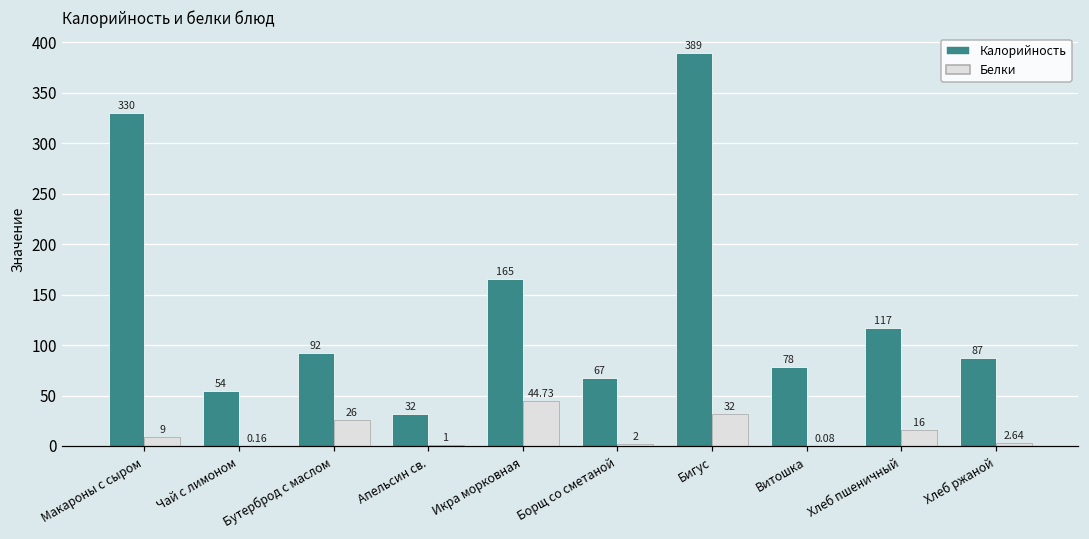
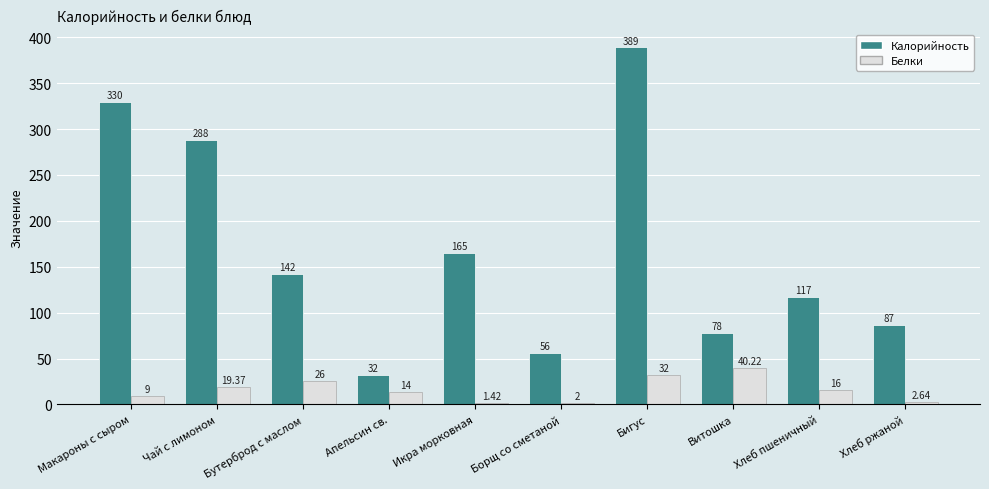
  {
    "Калорийность": {
      "Макароны с сыром": 330,
-     "Чай с лимоном": 54,
-     "Бутерброд с маслом": 92,
+     "Чай с лимоном": 288,
+     "Бутерброд с маслом": 142,
      "Апельсин св.": 32,
      "Икра морковная": 165,
-     "Борщ со сметаной": 67,
+     "Борщ со сметаной": 56,
      "Бигус": 389,
      "Витошка": 78,
      "Хлеб пшеничный": 117,
      "Хлеб ржаной": 87
    },
    "Белки": {
      "Макароны с сыром": 9,
-     "Чай с лимоном": 0.16,
+     "Чай с лимоном": 19.37,
      "Бутерброд с маслом": 26,
-     "Апельсин св.": 1,
-     "Икра морковная": 44.73,
+     "Апельсин св.": 14,
+     "Икра морковная": 1.42,
      "Борщ со сметаной": 2,
      "Бигус": 32,
-     "Витошка": 0.08,
+     "Витошка": 40.22,
      "Хлеб пшеничный": 16,
      "Хлеб ржаной": 2.64
    }
  }
